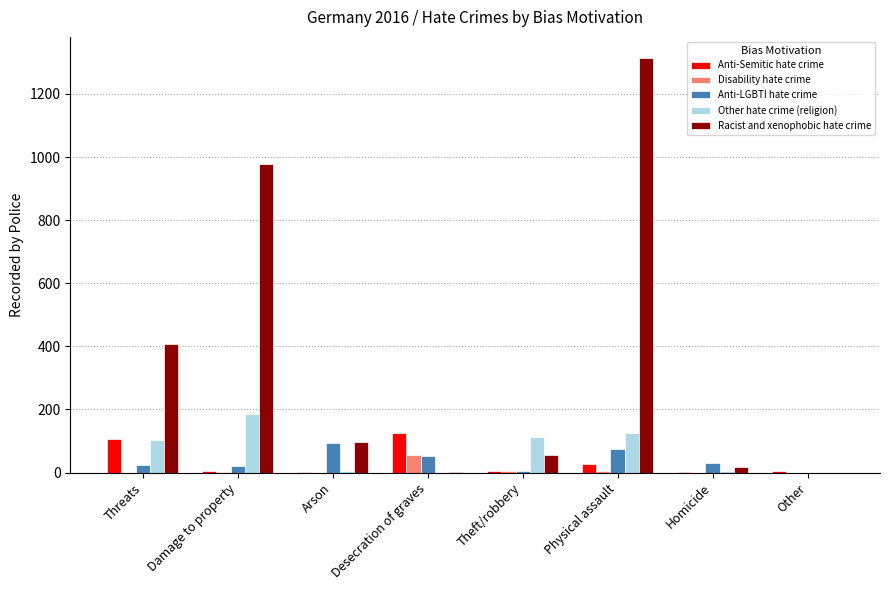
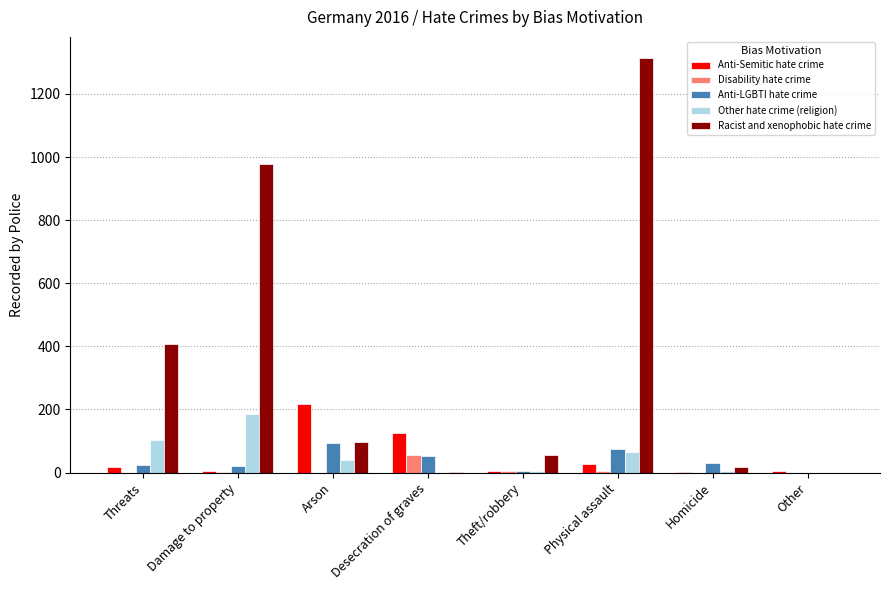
  {
    "Anti-Semitic hate crime": {
-     "Threats": 110,
-     "Arson": 0,
+     "Threats": 20,
+     "Arson": 220,
      "Desecration of graves": 130,
      "Physical assault": 30
    },
    "Disability hate crime": {
      "Threats": 0,
      "Arson": 0,
      "Desecration of graves": 60,
      "Homicide": 0,
      "Other": 0
    },
    "Anti-LGBTI hate crime": {
      "Threats": 20,
      "Damage to property": 20,
      "Arson": 100,
      "Desecration of graves": 50,
      "Physical assault": 80,
      "Homicide": 30,
      "Other": 0
    },
    "Other hate crime (religion)": {
      "Threats": 100,
      "Damage to property": 190,
-     "Arson": 0,
+     "Arson": 40,
      "Desecration of graves": 0,
-     "Theft/robbery": 110,
-     "Physical assault": 130,
+     "Theft/robbery": 10,
+     "Physical assault": 70,
      "Other": 0
    },
    "Racist and xenophobic hate crime": {
      "Threats": 410,
      "Damage to property": 980,
      "Arson": 100,
      "Theft/robbery": 60,
      "Physical assault": 1320,
      "Homicide": 20,
      "Other": 0
    }
  }
